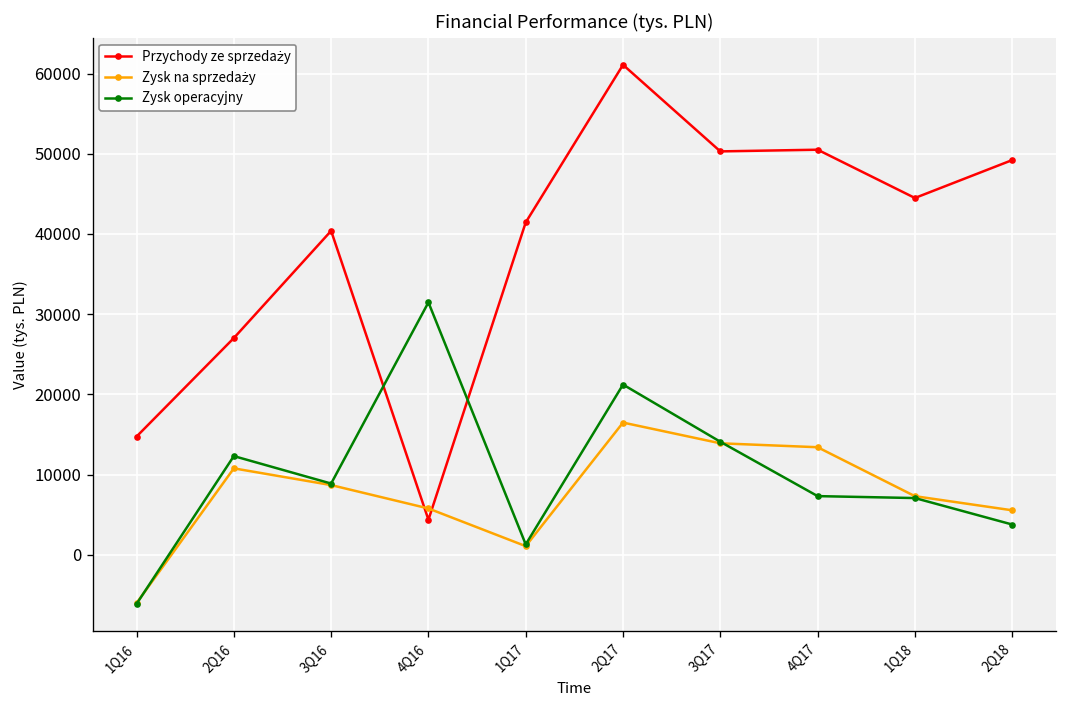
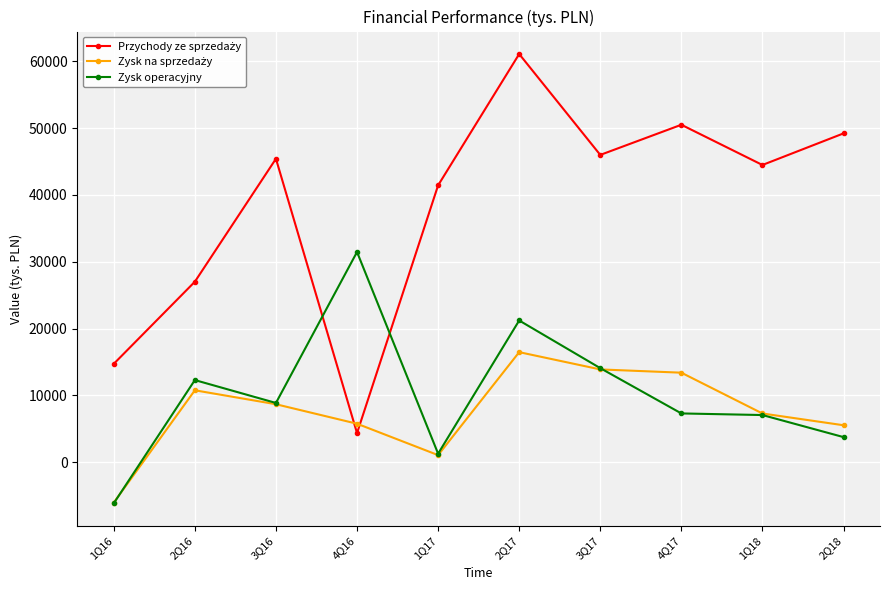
  {
    "Przychody ze sprzedaży": {
      "1Q16": 15000,
      "2Q16": 27000,
-     "3Q16": 40000,
+     "3Q16": 45000,
      "4Q16": 4000,
      "1Q17": 41000,
      "2Q17": 61000,
-     "3Q17": 50000,
+     "3Q17": 46000,
      "4Q17": 51000,
      "1Q18": 44000,
      "2Q18": 49000
    },
    "Zysk na sprzedaży": {
      "2Q16": 11000,
      "4Q16": 6000,
      "2Q17": 16000,
      "4Q17": 13000,
      "2Q18": 6000
    },
    "Zysk operacyjny": {
      "2Q16": 12000,
      "4Q16": 31000,
      "2Q17": 21000,
      "4Q17": 7000,
      "2Q18": 4000
    }
  }
